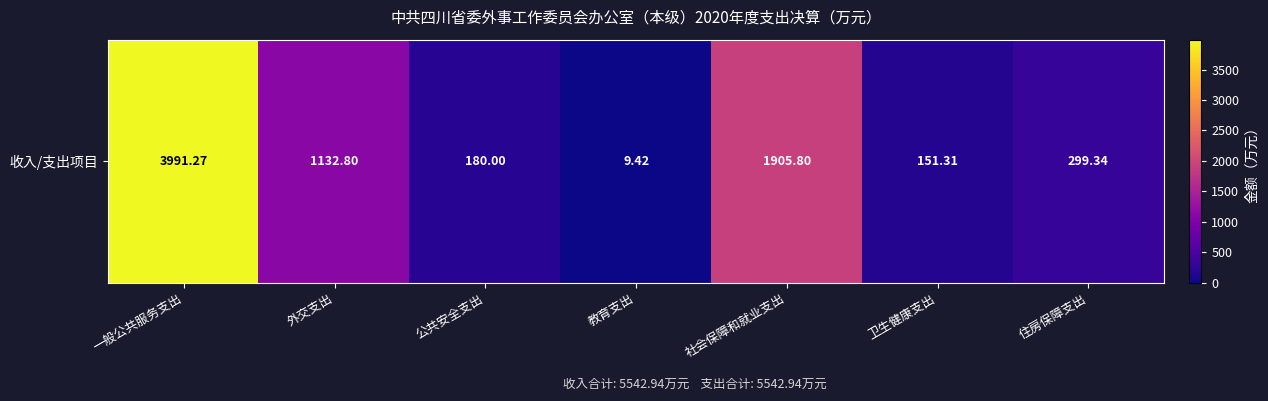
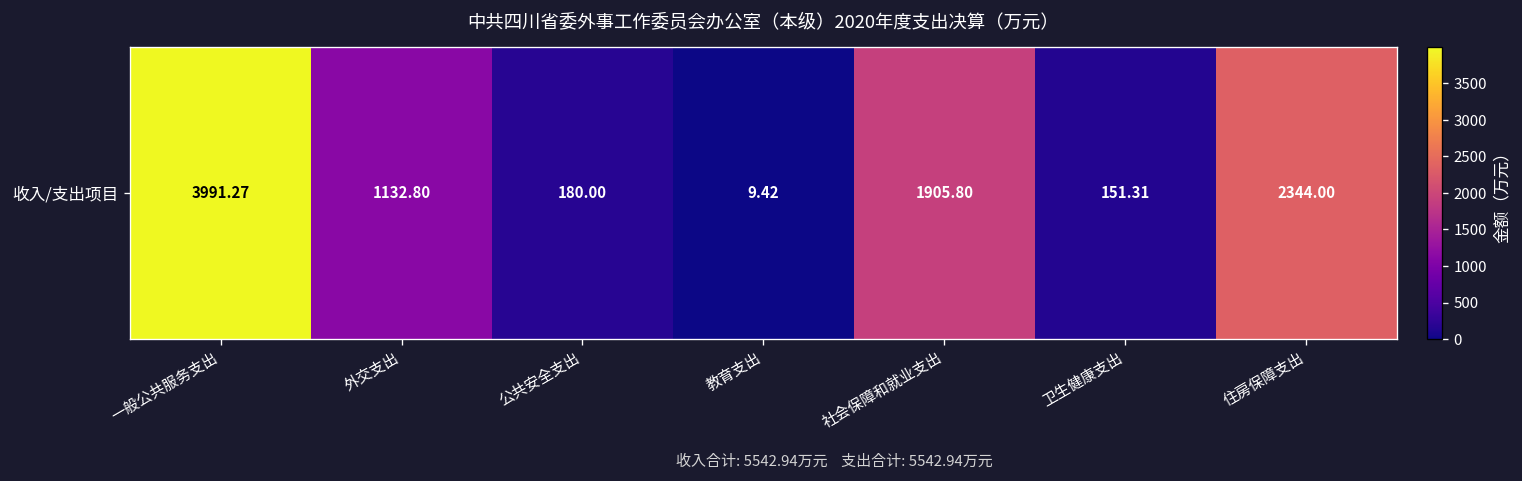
  {
    "收入/支出项目": {
      "一般公共服务支出": 3991.27,
      "外交支出": 1132.80,
      "公共安全支出": 180.00,
      "教育支出": 9.42,
      "社会保障和就业支出": 1905.80,
      "卫生健康支出": 151.31,
-     "住房保障支出": 299.34
+     "住房保障支出": 2344.00
    }
  }
